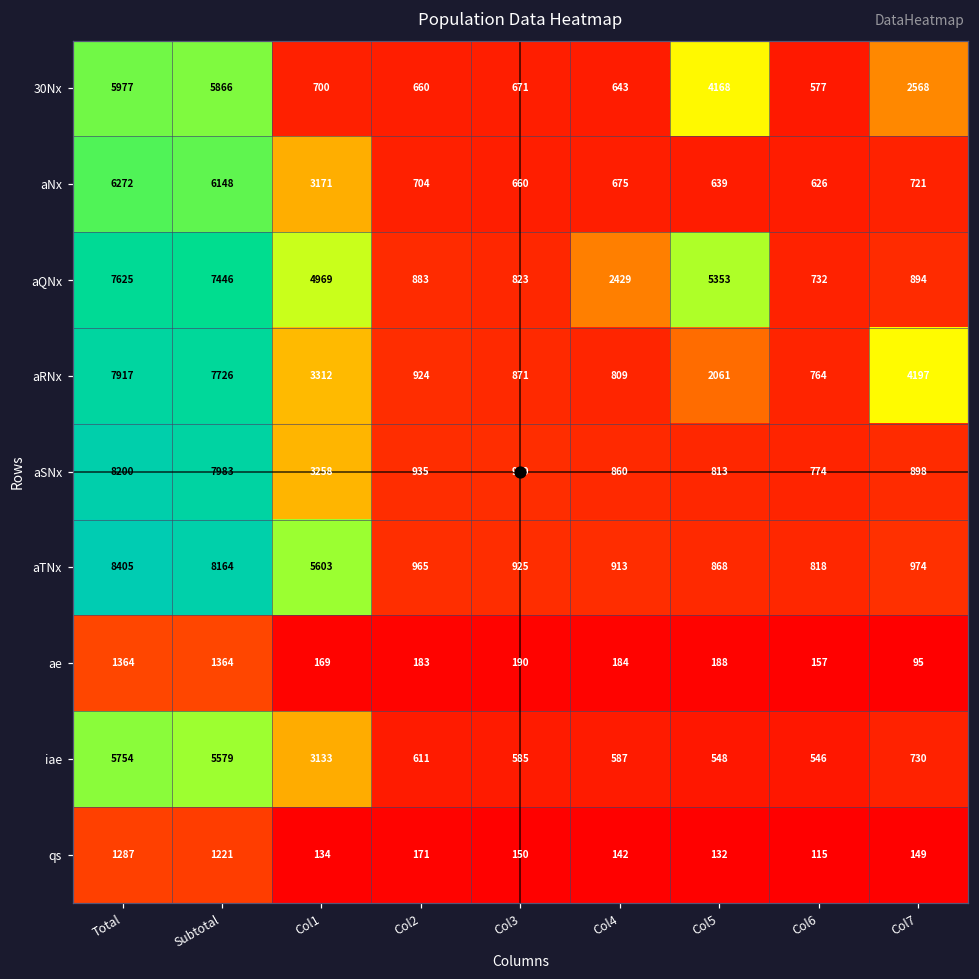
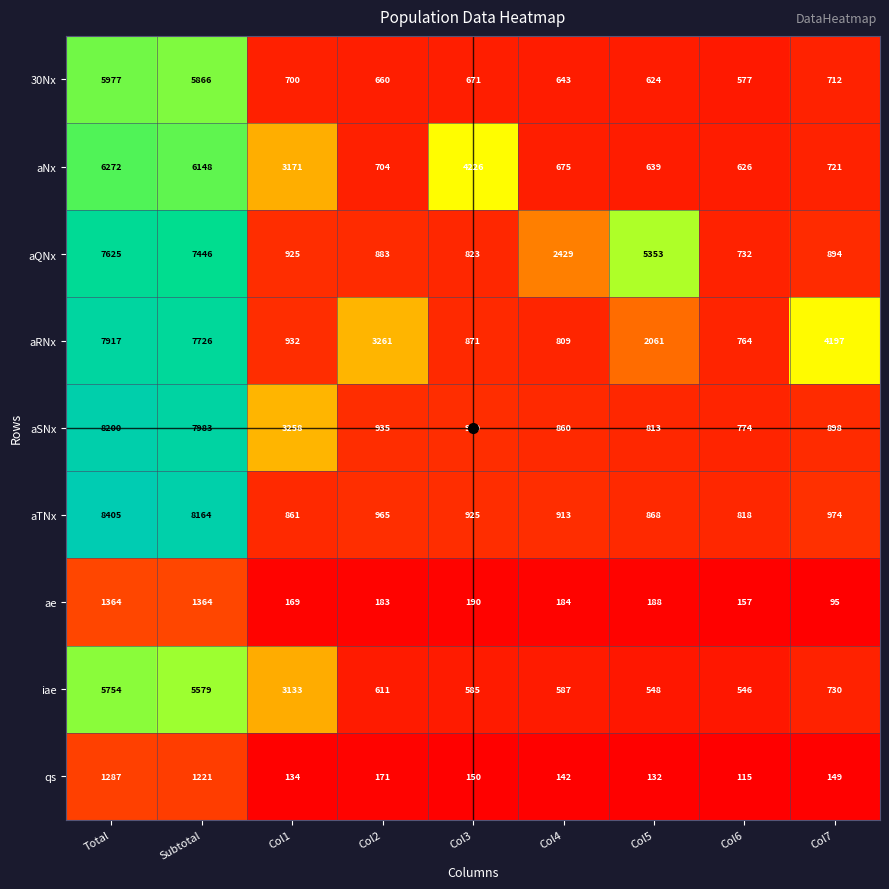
  {
    "30Nx": {
      "Total": 5977,
      "Subtotal": 5866,
      "Col1": 700,
      "Col2": 660,
      "Col3": 671,
      "Col4": 643,
-     "Col5": 4168,
+     "Col5": 624,
      "Col6": 577,
-     "Col7": 2568
+     "Col7": 712
    },
    "aNx": {
      "Total": 6272,
      "Subtotal": 6148,
      "Col1": 3171,
      "Col2": 704,
-     "Col3": 660,
+     "Col3": 4226,
      "Col4": 675,
      "Col5": 639,
      "Col6": 626,
      "Col7": 721
    },
    "aQNx": {
      "Total": 7625,
      "Subtotal": 7446,
-     "Col1": 4969,
+     "Col1": 925,
      "Col2": 883,
      "Col3": 823,
      "Col4": 2429,
      "Col5": 5353,
      "Col6": 732,
      "Col7": 894
    },
    "aRNx": {
      "Total": 7917,
      "Subtotal": 7726,
-     "Col1": 3312,
-     "Col2": 924,
+     "Col1": 932,
+     "Col2": 3261,
      "Col3": 871,
      "Col4": 809,
      "Col5": 2061,
      "Col6": 764,
      "Col7": 4197
    },
    "aSNx": {
      "Total": 8200,
      "Subtotal": 7983,
      "Col1": 3258,
      "Col2": 935,
      "Col4": 860,
      "Col5": 813,
      "Col6": 774,
      "Col7": 898
    },
    "aTNx": {
      "Total": 8405,
      "Subtotal": 8164,
-     "Col1": 5603,
+     "Col1": 861,
      "Col2": 965,
      "Col3": 925,
      "Col4": 913,
      "Col5": 868,
      "Col6": 818,
      "Col7": 974
    },
    "ae": {
      "Total": 1364,
      "Subtotal": 1364,
      "Col1": 169,
      "Col2": 183,
      "Col3": 190,
      "Col4": 184,
      "Col5": 188,
      "Col6": 157,
      "Col7": 95
    },
    "iae": {
      "Total": 5754,
      "Subtotal": 5579,
      "Col1": 3133,
      "Col2": 611,
      "Col3": 585,
      "Col4": 587,
      "Col5": 548,
      "Col6": 546,
      "Col7": 730
    },
    "qs": {
      "Total": 1287,
      "Subtotal": 1221,
      "Col1": 134,
      "Col2": 171,
      "Col3": 150,
      "Col4": 142,
      "Col5": 132,
      "Col6": 115,
      "Col7": 149
    }
  }
